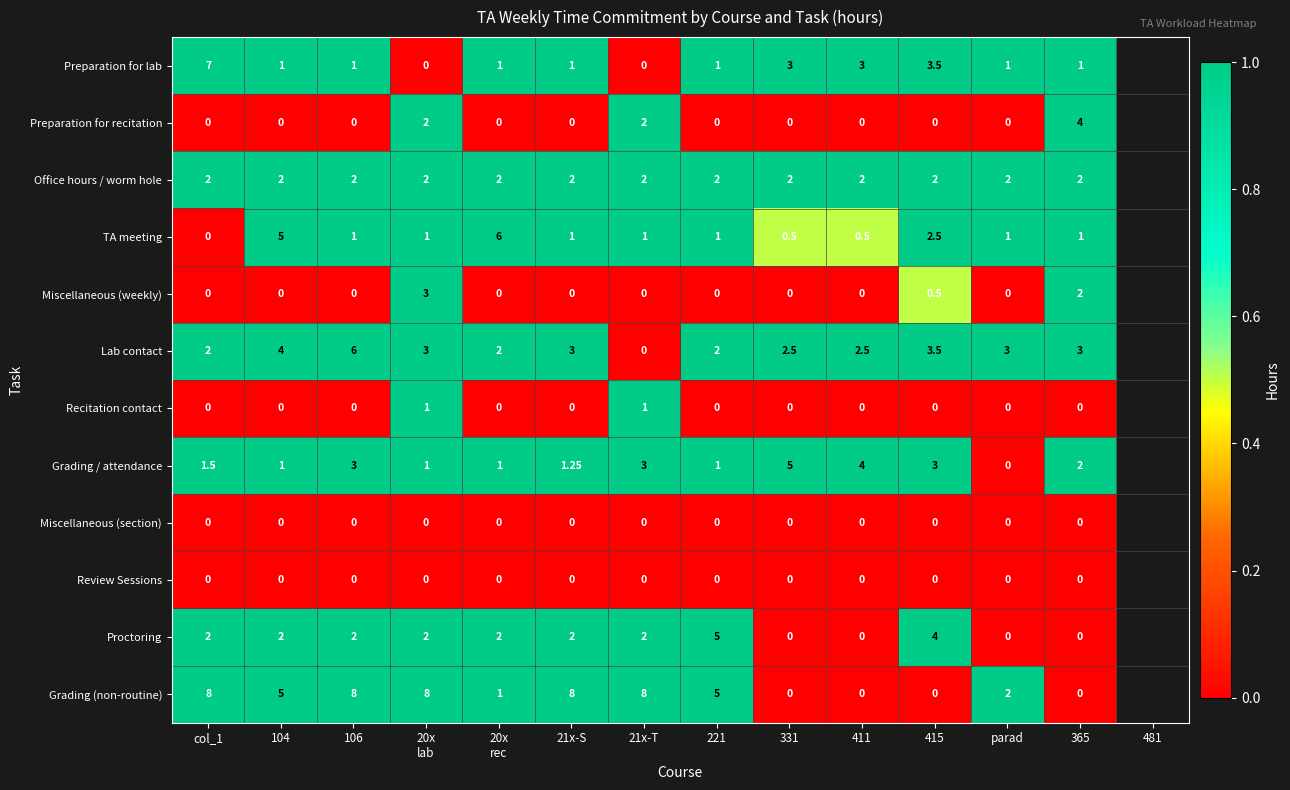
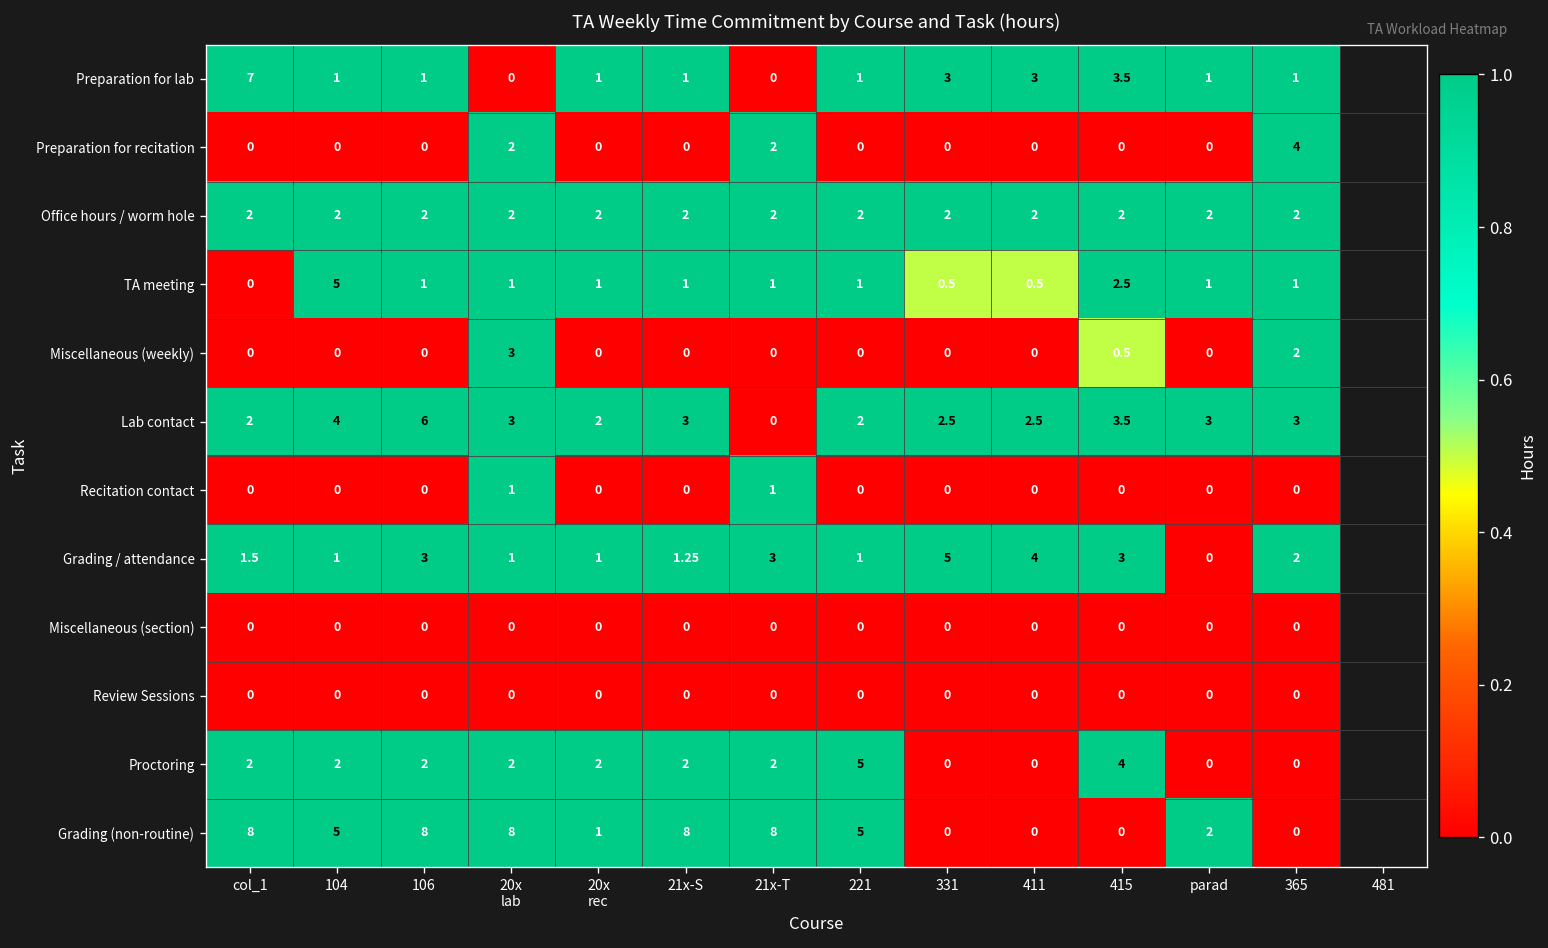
  {
    "Preparation for lab": {
      "col_1": 7,
      "104": 1,
      "106": 1,
      "20x lab": 0,
      "20x rec": 1,
      "21x-S": 1,
      "21x-T": 0,
      "221": 1,
      "331": 3,
      "411": 3,
      "415": 3.5,
      "parad": 1,
      "365": 1
    },
    "Preparation for recitation": {
      "col_1": 0,
      "104": 0,
      "106": 0,
      "20x lab": 2,
      "20x rec": 0,
      "21x-S": 0,
      "21x-T": 2,
      "221": 0,
      "331": 0,
      "411": 0,
      "415": 0,
      "parad": 0,
      "365": 4
    },
    "Office hours / worm hole": {
      "col_1": 2,
      "104": 2,
      "106": 2,
      "20x lab": 2,
      "20x rec": 2,
      "21x-S": 2,
      "21x-T": 2,
      "221": 2,
      "331": 2,
      "411": 2,
      "415": 2,
      "parad": 2,
      "365": 2
    },
    "TA meeting": {
      "col_1": 0,
      "104": 5,
      "106": 1,
      "20x lab": 1,
-     "20x rec": 6,
+     "20x rec": 1,
      "21x-S": 1,
      "21x-T": 1,
      "221": 1,
      "331": 0.5,
      "411": 0.5,
      "415": 2.5,
      "parad": 1,
      "365": 1
    },
    "Miscellaneous (weekly)": {
      "col_1": 0,
      "104": 0,
      "106": 0,
      "20x lab": 3,
      "20x rec": 0,
      "21x-S": 0,
      "21x-T": 0,
      "221": 0,
      "331": 0,
      "411": 0,
      "415": 0.5,
      "parad": 0,
      "365": 2
    },
    "Lab contact": {
      "col_1": 2,
      "104": 4,
      "106": 6,
      "20x lab": 3,
      "20x rec": 2,
      "21x-S": 3,
      "21x-T": 0,
      "221": 2,
      "331": 2.5,
      "411": 2.5,
      "415": 3.5,
      "parad": 3,
      "365": 3
    },
    "Recitation contact": {
      "col_1": 0,
      "104": 0,
      "106": 0,
      "20x lab": 1,
      "20x rec": 0,
      "21x-S": 0,
      "21x-T": 1,
      "221": 0,
      "331": 0,
      "411": 0,
      "415": 0,
      "parad": 0,
      "365": 0
    },
    "Grading / attendance": {
      "col_1": 1.5,
      "104": 1,
      "106": 3,
      "20x lab": 1,
      "20x rec": 1,
      "21x-S": 1.25,
      "21x-T": 3,
      "221": 1,
      "331": 5,
      "411": 4,
      "415": 3,
      "parad": 0,
      "365": 2
    },
    "Miscellaneous (section)": {
      "col_1": 0,
      "104": 0,
      "106": 0,
      "20x lab": 0,
      "20x rec": 0,
      "21x-S": 0,
      "21x-T": 0,
      "221": 0,
      "331": 0,
      "411": 0,
      "415": 0,
      "parad": 0,
      "365": 0
    },
    "Review Sessions": {
      "col_1": 0,
      "104": 0,
      "106": 0,
      "20x lab": 0,
      "20x rec": 0,
      "21x-S": 0,
      "21x-T": 0,
      "221": 0,
      "331": 0,
      "411": 0,
      "415": 0,
      "parad": 0,
      "365": 0
    },
    "Proctoring": {
      "col_1": 2,
      "104": 2,
      "106": 2,
      "20x lab": 2,
      "20x rec": 2,
      "21x-S": 2,
      "21x-T": 2,
      "221": 5,
      "331": 0,
      "411": 0,
      "415": 4,
      "parad": 0,
      "365": 0
    },
    "Grading (non-routine)": {
      "col_1": 8,
      "104": 5,
      "106": 8,
      "20x lab": 8,
      "20x rec": 1,
      "21x-S": 8,
      "21x-T": 8,
      "221": 5,
      "331": 0,
      "411": 0,
      "415": 0,
      "parad": 2,
      "365": 0
    }
  }
